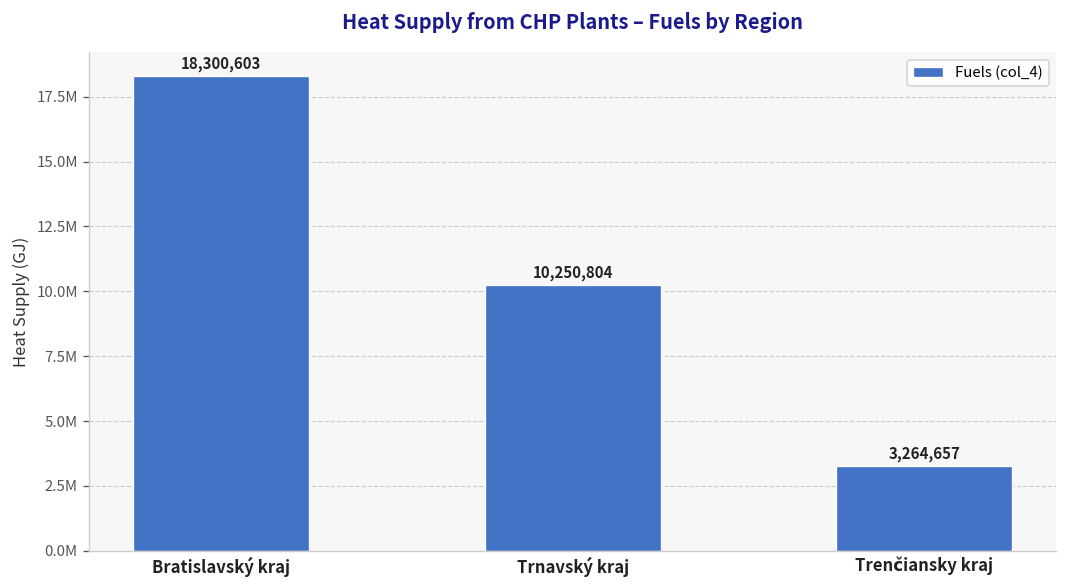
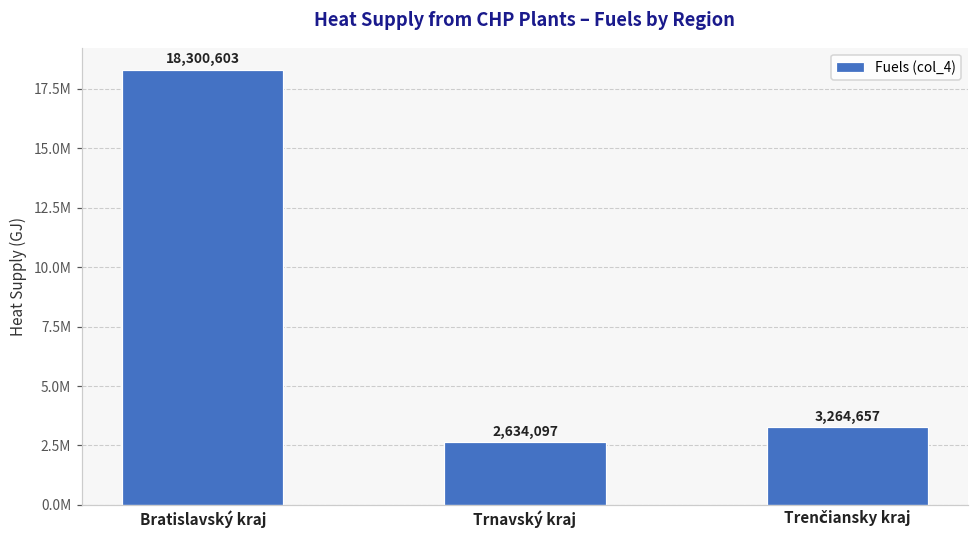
  {
    "Bratislavský kraj": "18,300,603",
-   "Trnavský kraj": "10,250,804",
+   "Trnavský kraj": "2,634,097",
    "Trenčiansky kraj": "3,264,657"
  }
